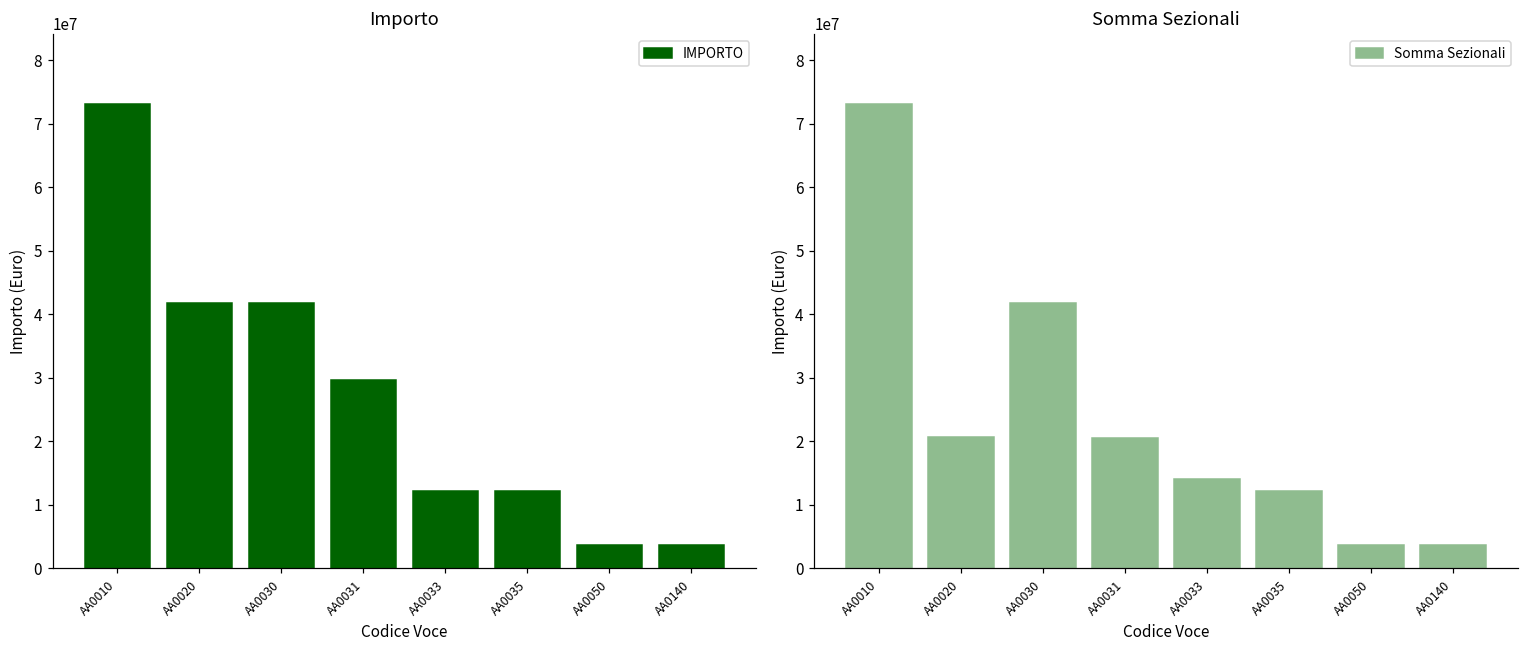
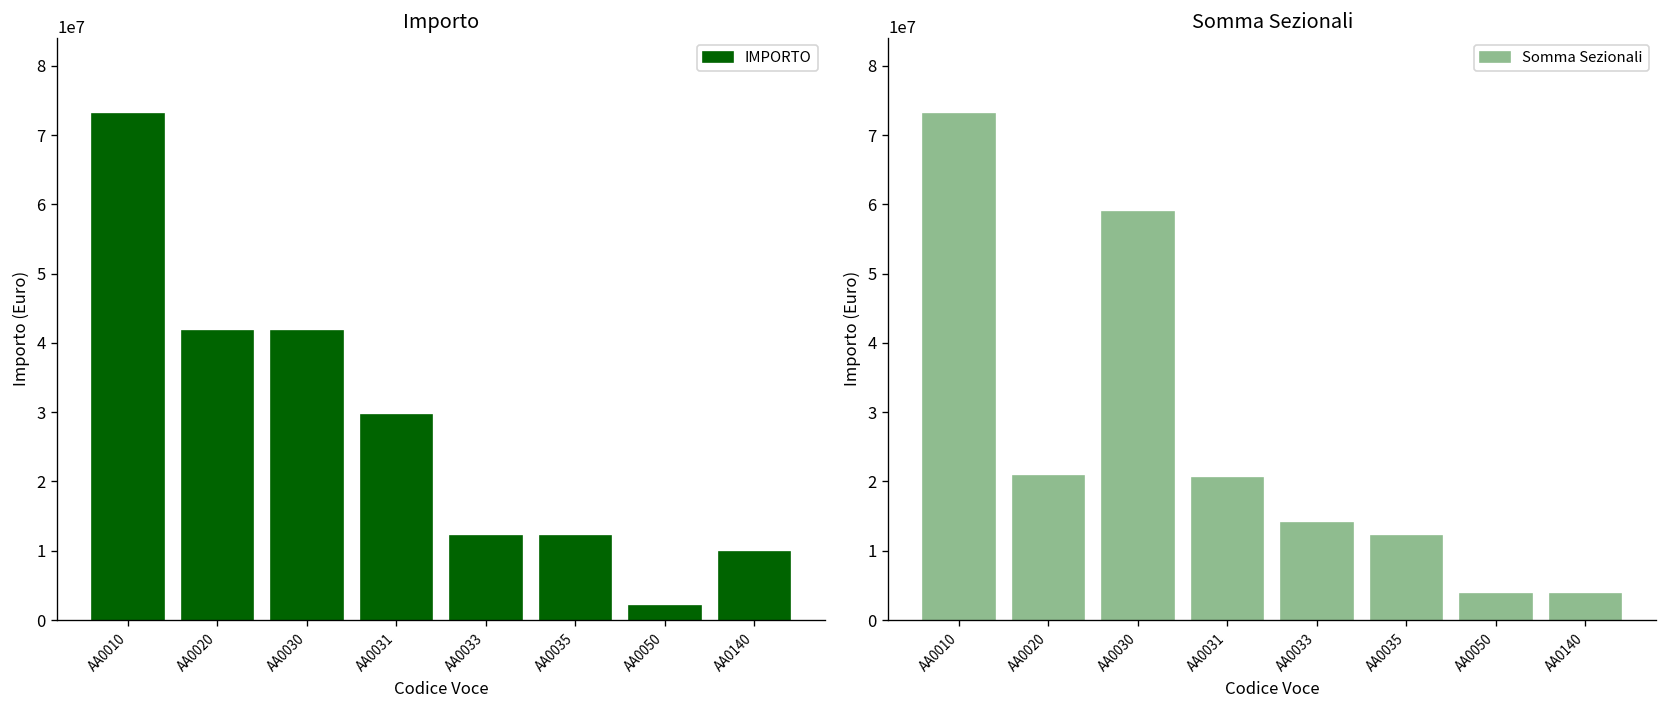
  {
    "Importo": {
      "AA0010": 73000000,
      "AA0020": 42000000,
      "AA0030": 42000000,
      "AA0031": 30000000,
      "AA0033": 12000000,
      "AA0035": 12000000,
-     "AA0050": 4000000,
-     "AA0140": 4000000
+     "AA0050": 2000000,
+     "AA0140": 10000000
    },
    "Somma Sezionali": {
      "AA0010": 73000000,
      "AA0020": 21000000,
-     "AA0030": 42000000,
+     "AA0030": 59000000,
      "AA0031": 21000000,
      "AA0033": 14000000,
      "AA0035": 12000000,
      "AA0050": 4000000,
      "AA0140": 4000000
    }
  }
